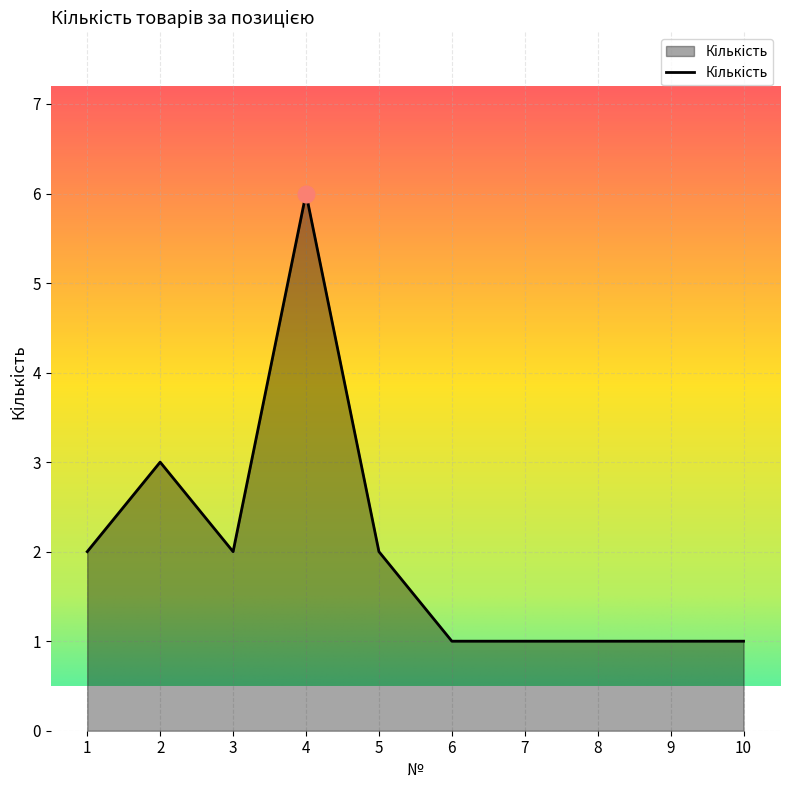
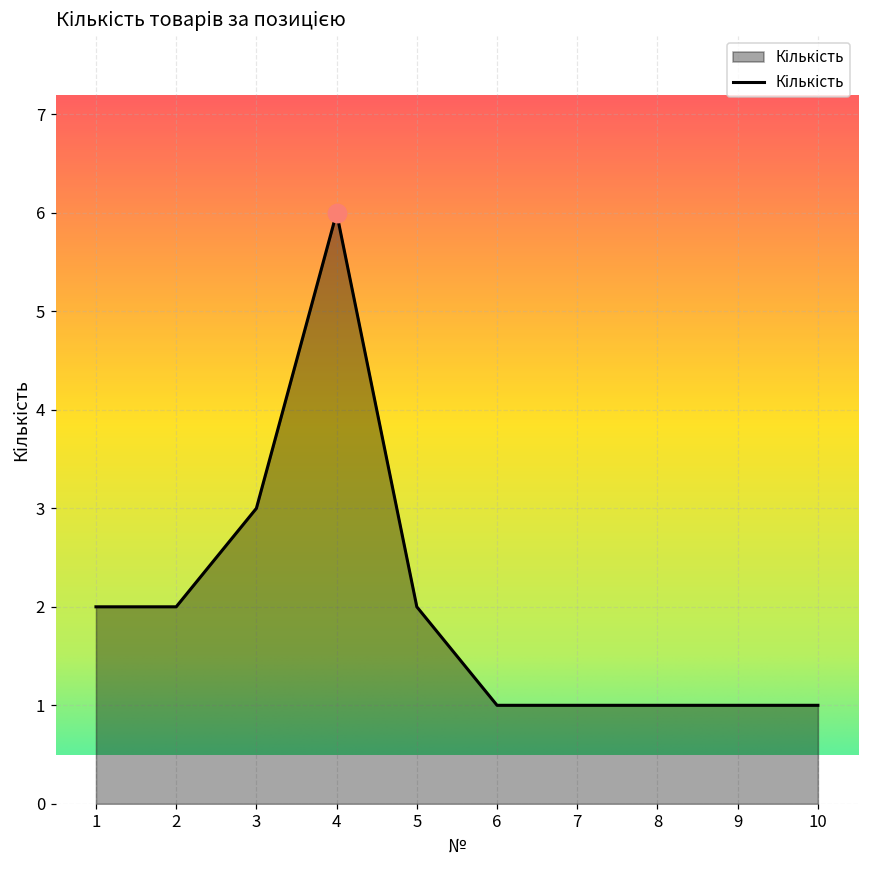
  {
    "Кількість": {
      "1": 2,
-     "2": 3,
-     "3": 2,
+     "2": 2,
+     "3": 3,
      "5": 2,
      "6": 1,
      "7": 1,
      "8": 1,
      "9": 1,
      "10": 1
    }
  }
